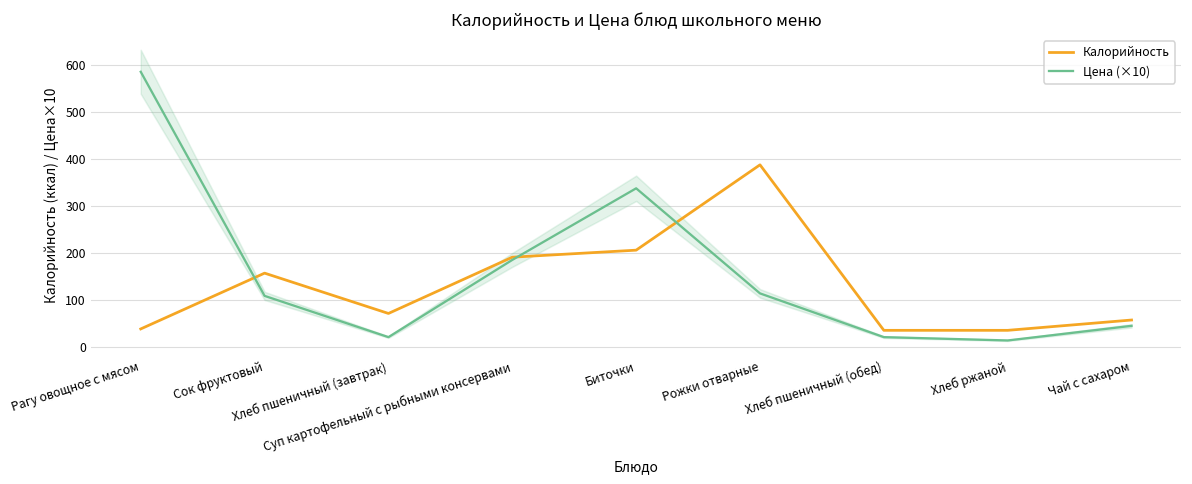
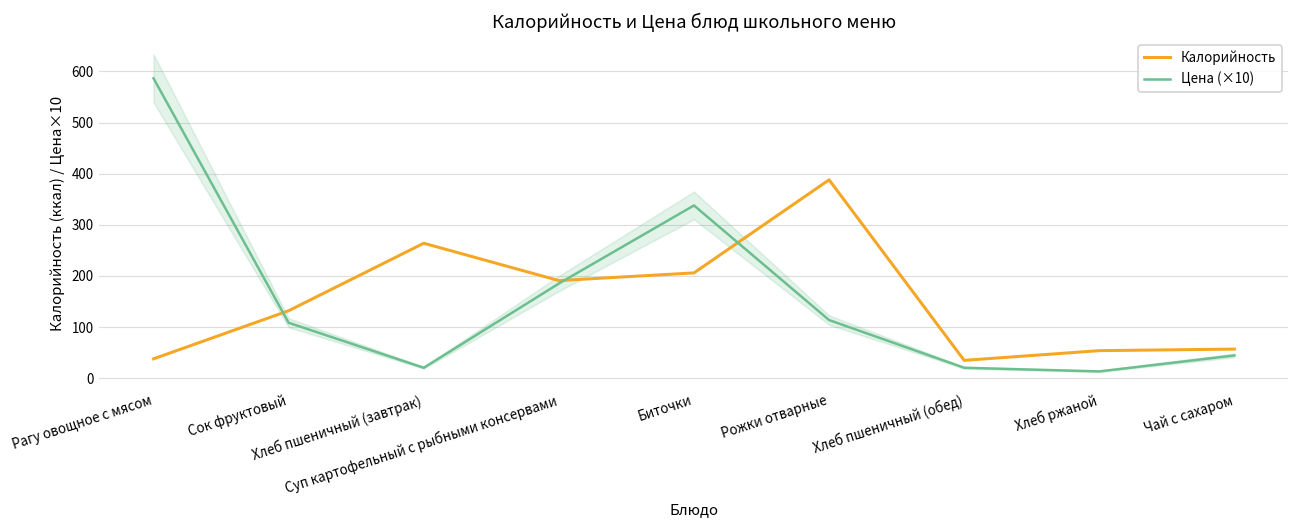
  {
    "Калорийность": {
      "Рагу овощное с мясом": 40,
-     "Сок фруктовый": 160,
-     "Хлеб пшеничный (завтрак)": 70,
+     "Сок фруктовый": 130,
+     "Хлеб пшеничный (завтрак)": 260,
      "Биточки": 210,
      "Рожки отварные": 390,
      "Хлеб пшеничный (обед)": 40,
-     "Хлеб ржаной": 40,
+     "Хлеб ржаной": 50,
      "Чай с сахаром": 60
    }
  }
